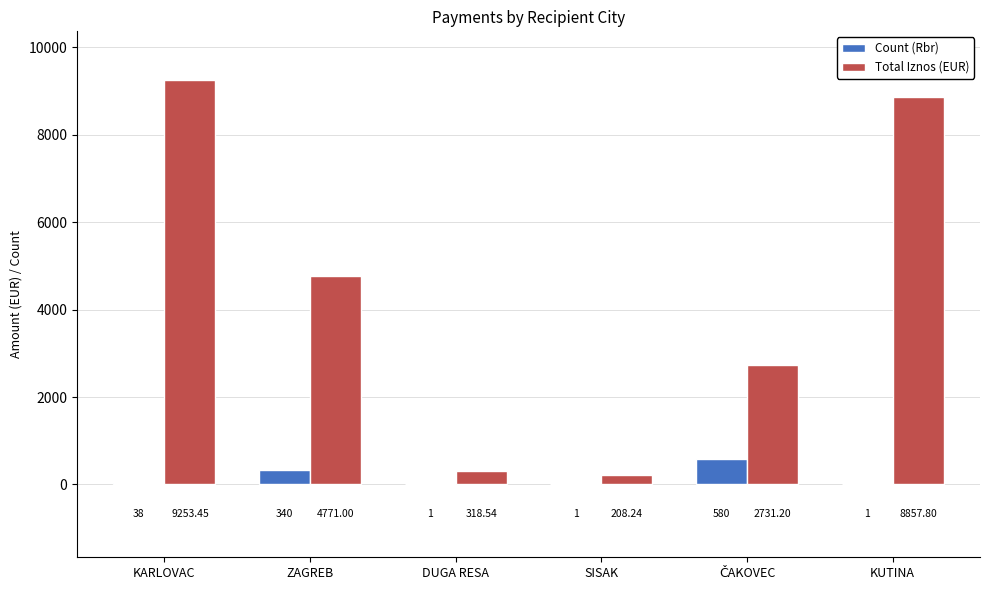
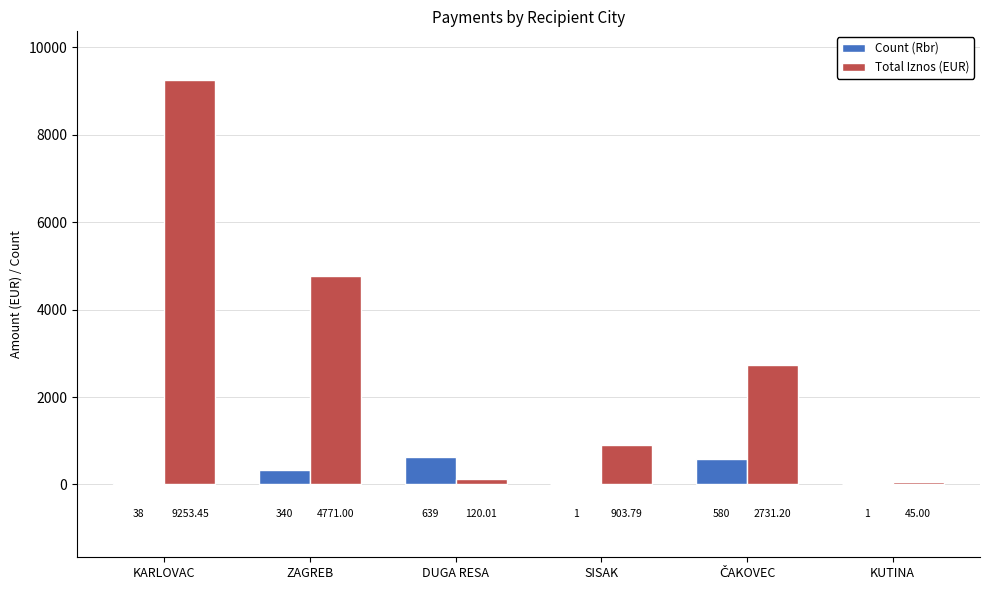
  {
    "Count (Rbr)": {
-     "DUGA RESA": 1,
+     "DUGA RESA": 639,
      "SISAK": 1,
      "KUTINA": 1
    },
    "Total Iznos (EUR)": {
-     "DUGA RESA": 318.54,
-     "SISAK": 208.24,
-     "KUTINA": 8857.80
+     "DUGA RESA": 120.01,
+     "SISAK": 903.79,
+     "KUTINA": 45.00
    }
  }
